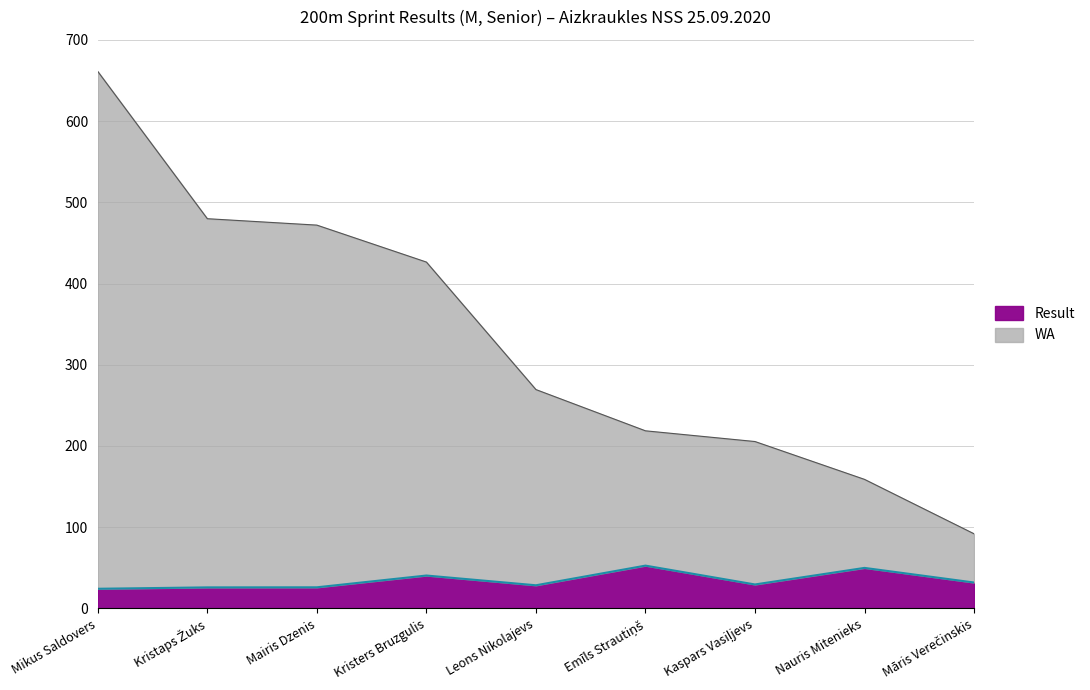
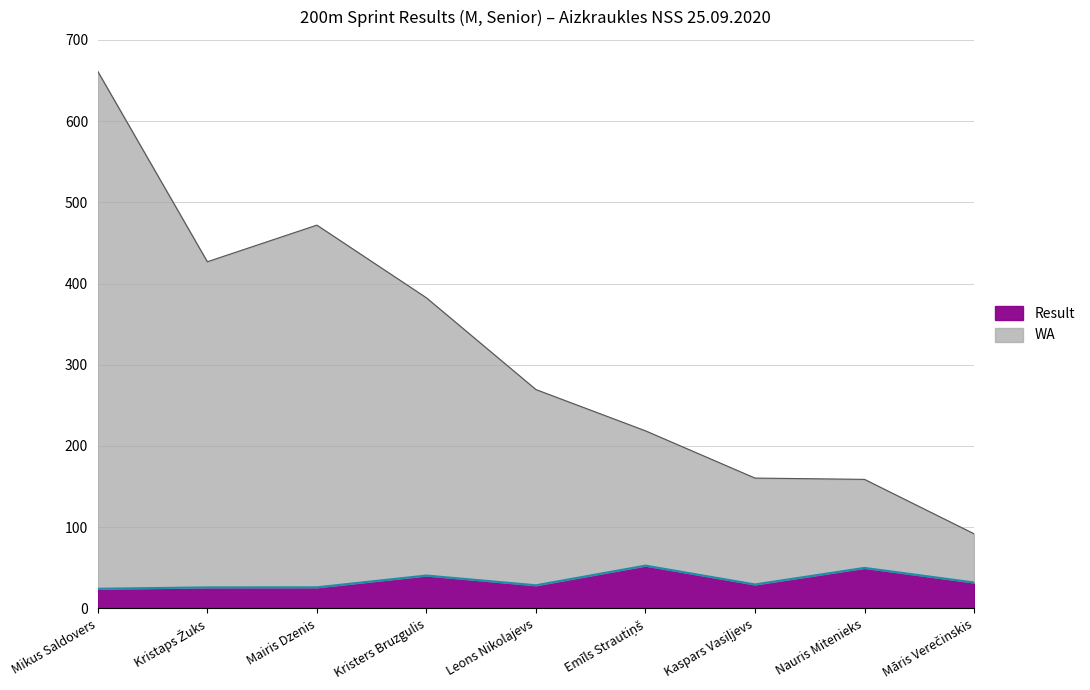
  {
    "Result": {
      "Mikus Saldovers": 20,
      "Kristaps Žuks": 30,
      "Mairis Dzenis": 30,
      "Kristers Bruzgulis": 40,
      "Leons Nikolajevs": 30,
      "Emīls Strautiņš": 50,
      "Kaspars Vasiļjevs": 30,
      "Nauris Mitenieks": 50,
      "Māris Verečinskis": 30
    },
    "WA": {
      "Mikus Saldovers": 640,
-     "Kristaps Žuks": 450,
+     "Kristaps Žuks": 400,
      "Mairis Dzenis": 450,
-     "Kristers Bruzgulis": 390,
+     "Kristers Bruzgulis": 340,
      "Leons Nikolajevs": 240,
      "Emīls Strautiņš": 170,
-     "Kaspars Vasiļjevs": 180,
+     "Kaspars Vasiļjevs": 130,
      "Nauris Mitenieks": 110,
      "Māris Verečinskis": 60
    }
  }
